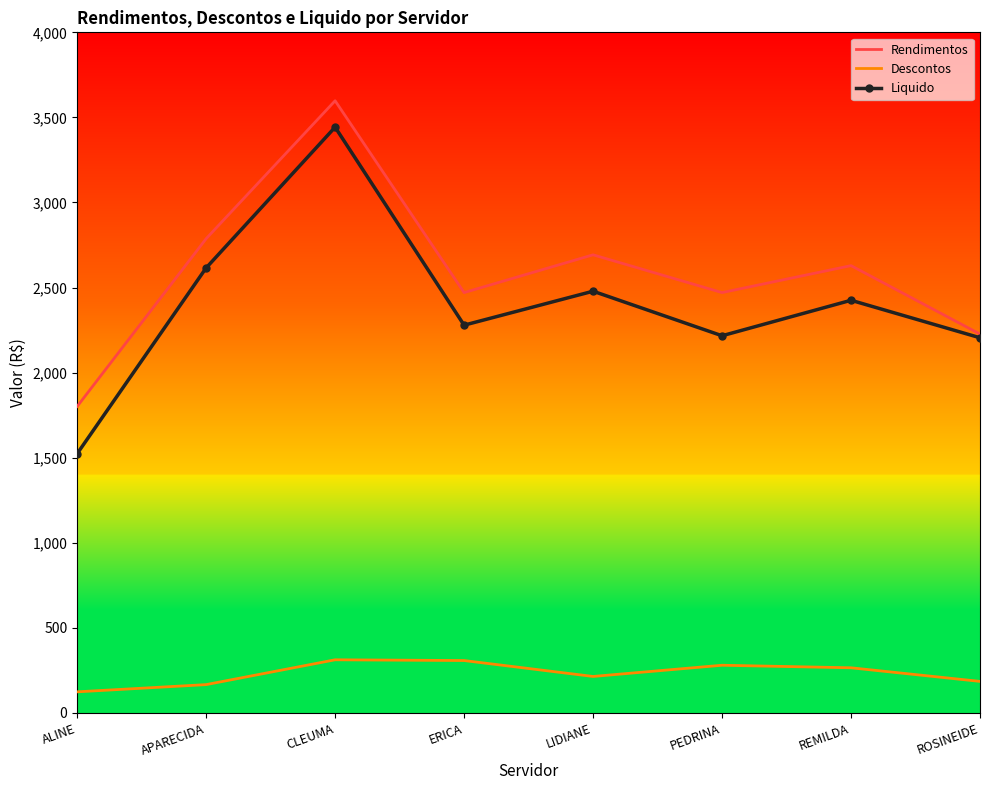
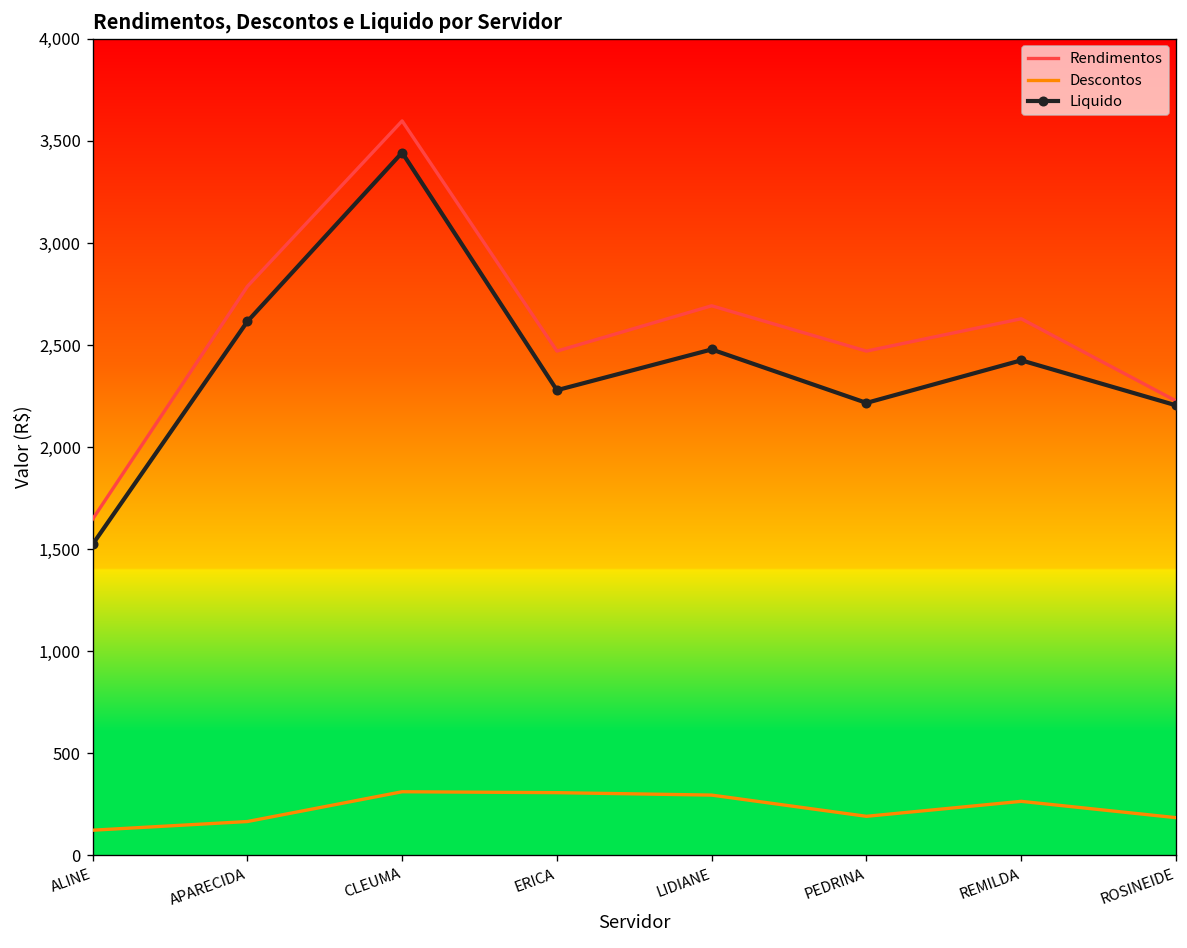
  {
    "Rendimentos": {
-     "ALINE": "1,800",
+     "ALINE": "1,650",
      "APARECIDA": "2,790",
      "CLEUMA": "3,600",
      "ERICA": "2,470",
      "LIDIANE": "2,690",
      "PEDRINA": "2,470",
      "REMILDA": "2,630",
      "ROSINEIDE": "2,230"
    },
    "Descontos": {
      "ALINE": "120",
      "APARECIDA": "170",
      "CLEUMA": "310",
      "ERICA": "310",
-     "LIDIANE": "210",
-     "PEDRINA": "280",
+     "LIDIANE": "300",
+     "PEDRINA": "190",
      "REMILDA": "260",
      "ROSINEIDE": "180"
    },
    "Liquido": {
      "ALINE": "1,520",
      "APARECIDA": "2,620",
      "CLEUMA": "3,440",
      "ERICA": "2,280",
      "LIDIANE": "2,480",
      "PEDRINA": "2,220",
      "REMILDA": "2,430",
      "ROSINEIDE": "2,200"
    }
  }
